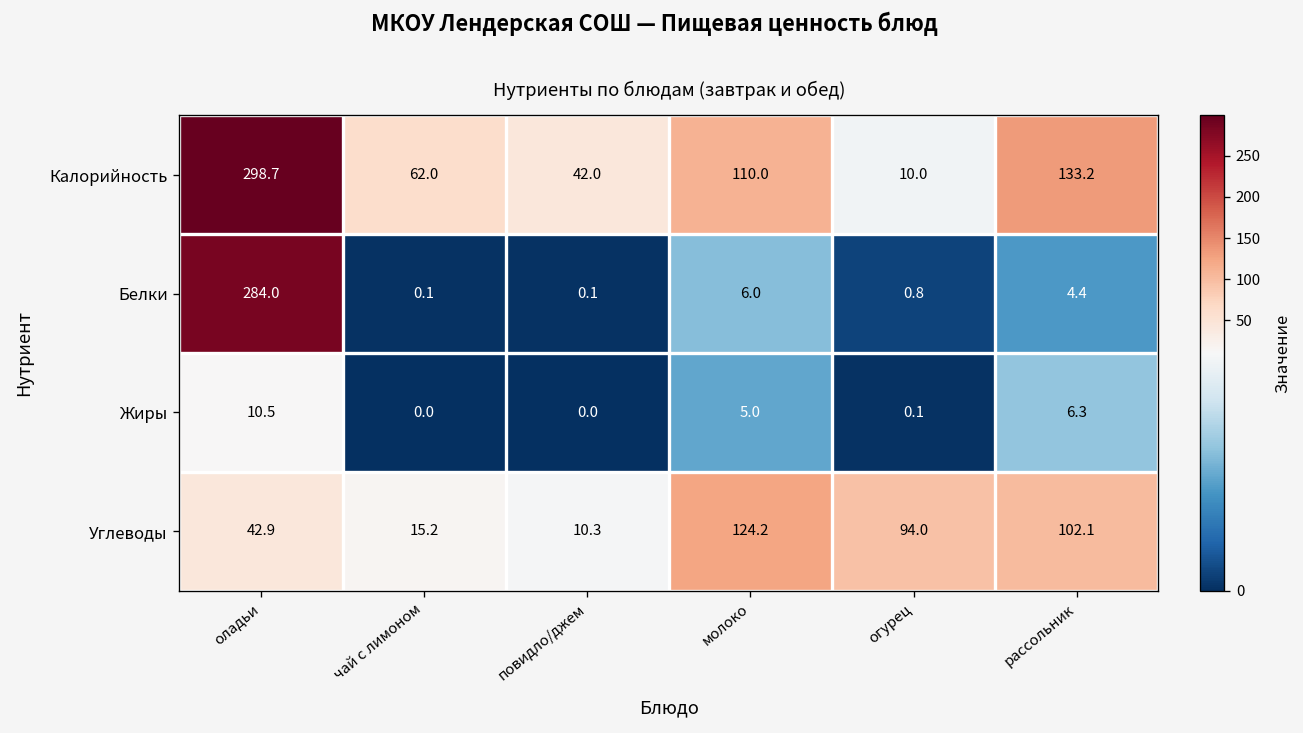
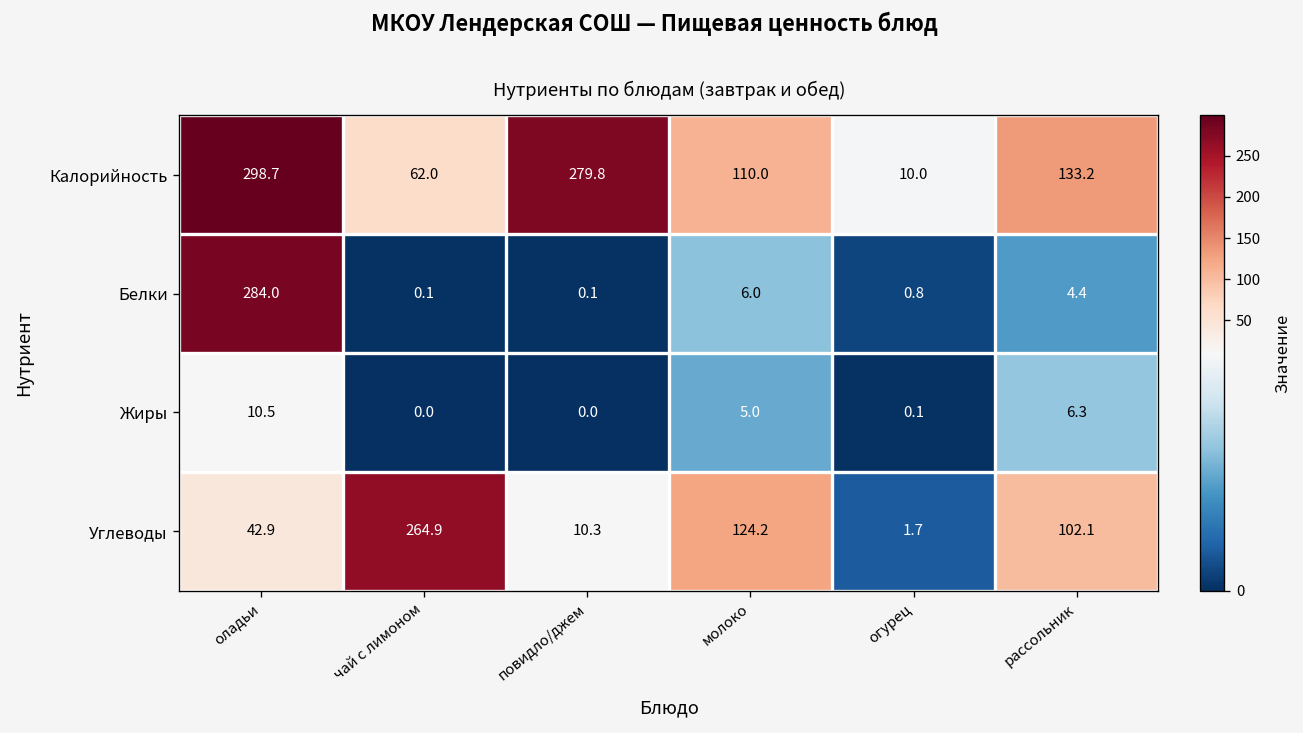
  {
    "Калорийность": {
      "оладьи": 298.7,
      "чай с лимоном": 62.0,
-     "повидло/джем": 42.0,
+     "повидло/джем": 279.8,
      "молоко": 110.0,
      "огурец": 10.0,
      "рассольник": 133.2
    },
    "Белки": {
      "оладьи": 284.0,
      "чай с лимоном": 0.1,
      "повидло/джем": 0.1,
      "молоко": 6.0,
      "огурец": 0.8,
      "рассольник": 4.4
    },
    "Жиры": {
      "оладьи": 10.5,
      "чай с лимоном": 0.0,
      "повидло/джем": 0.0,
      "молоко": 5.0,
      "огурец": 0.1,
      "рассольник": 6.3
    },
    "Углеводы": {
      "оладьи": 42.9,
-     "чай с лимоном": 15.2,
+     "чай с лимоном": 264.9,
      "повидло/джем": 10.3,
      "молоко": 124.2,
-     "огурец": 94.0,
+     "огурец": 1.7,
      "рассольник": 102.1
    }
  }
